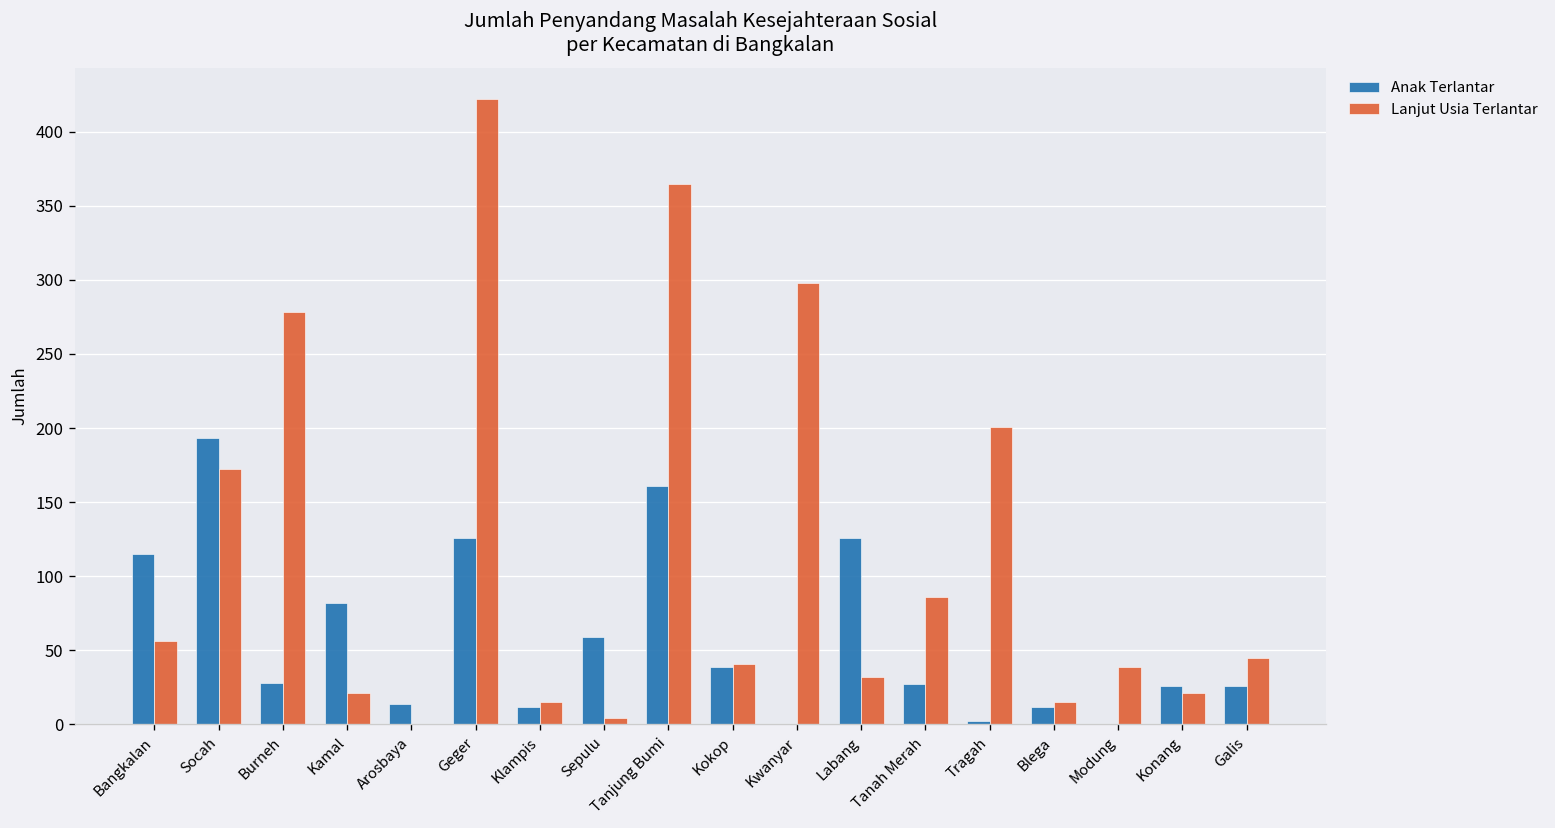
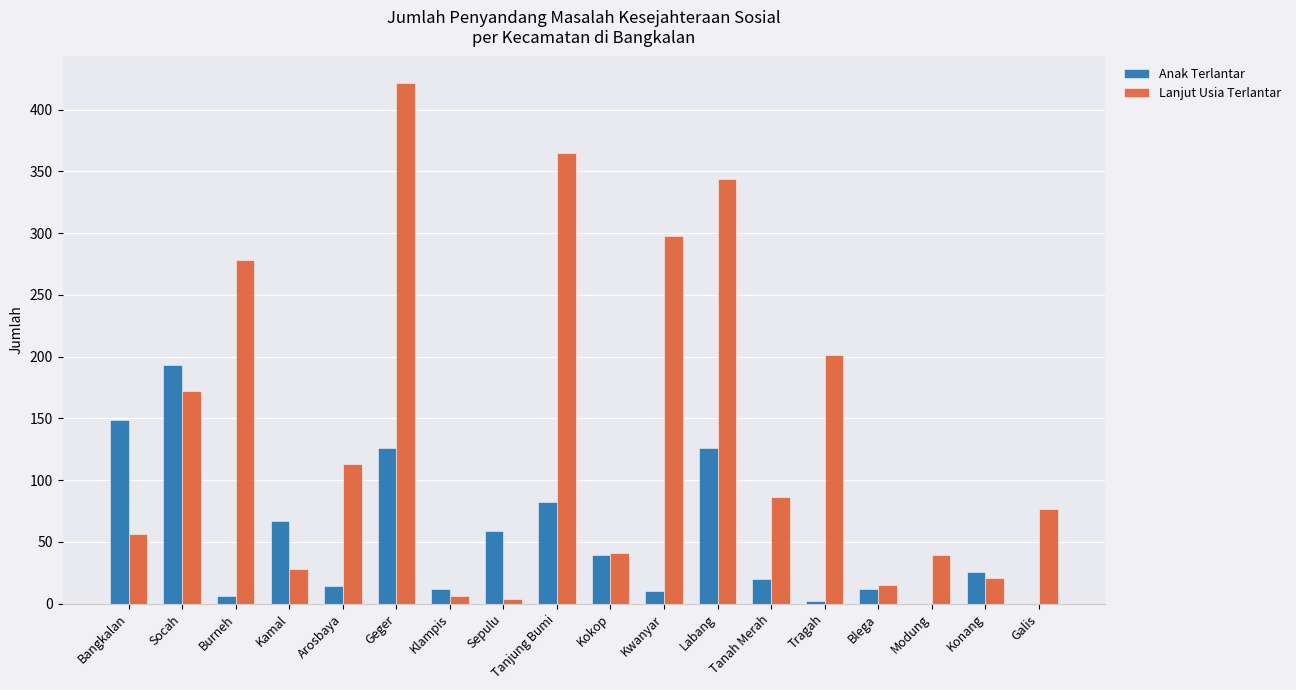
  {
    "Anak Terlantar": {
-     "Bangkalan": 115,
+     "Bangkalan": 149,
      "Socah": 193,
-     "Burneh": 28,
-     "Kamal": 82,
+     "Burneh": 6,
+     "Kamal": 67,
      "Arosbaya": 14,
      "Geger": 126,
      "Klampis": 12,
      "Sepulu": 59,
-     "Tanjung Bumi": 161,
+     "Tanjung Bumi": 82,
      "Kokop": 39,
-     "Kwanyar": 0,
+     "Kwanyar": 10,
      "Labang": 126,
-     "Tanah Merah": 27,
+     "Tanah Merah": 20,
      "Blega": 12,
      "Modung": 0,
      "Konang": 26,
-     "Galis": 26
+     "Galis": 0
    },
    "Lanjut Usia Terlantar": {
      "Bangkalan": 56,
      "Socah": 172,
      "Burneh": 278,
-     "Kamal": 21,
-     "Arosbaya": 0,
+     "Kamal": 28,
+     "Arosbaya": 113,
      "Geger": 422,
-     "Klampis": 15,
+     "Klampis": 6,
      "Sepulu": 4,
      "Tanjung Bumi": 365,
      "Kokop": 41,
      "Kwanyar": 298,
-     "Labang": 32,
+     "Labang": 344,
      "Tanah Merah": 86,
      "Tragah": 201,
      "Blega": 15,
      "Modung": 39,
      "Konang": 21,
-     "Galis": 45
+     "Galis": 77
    }
  }
